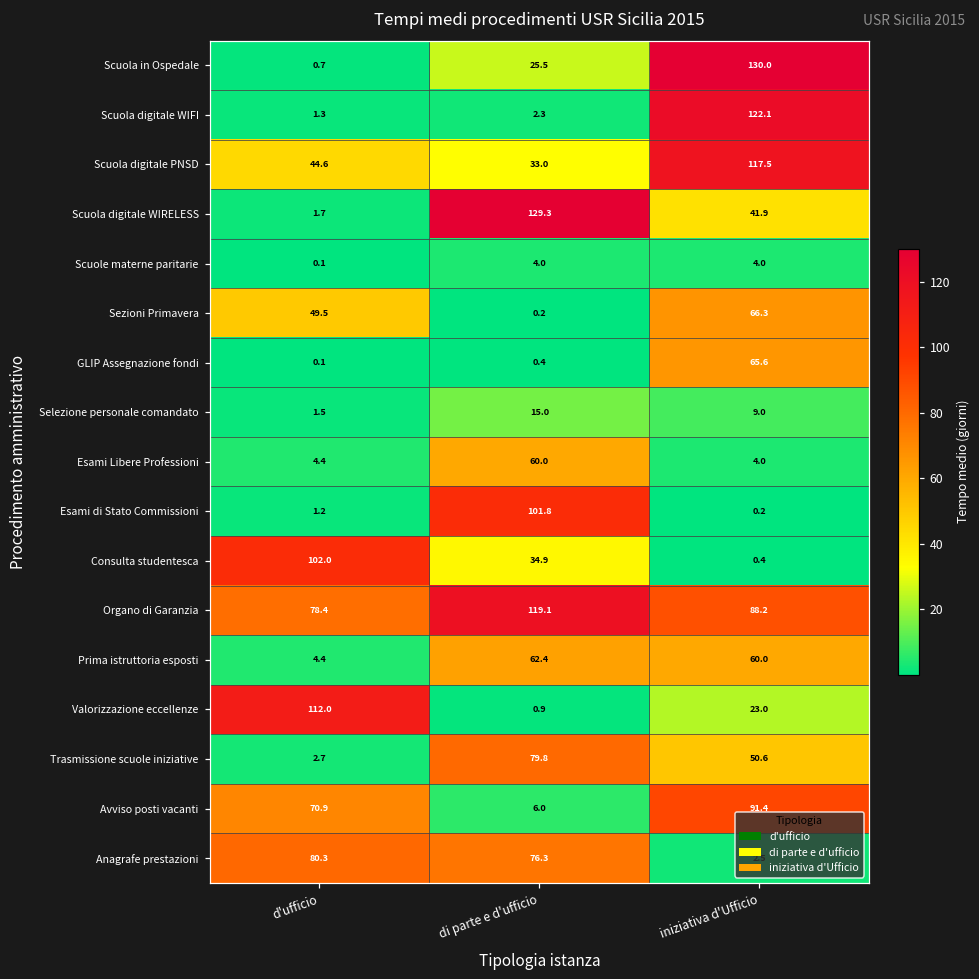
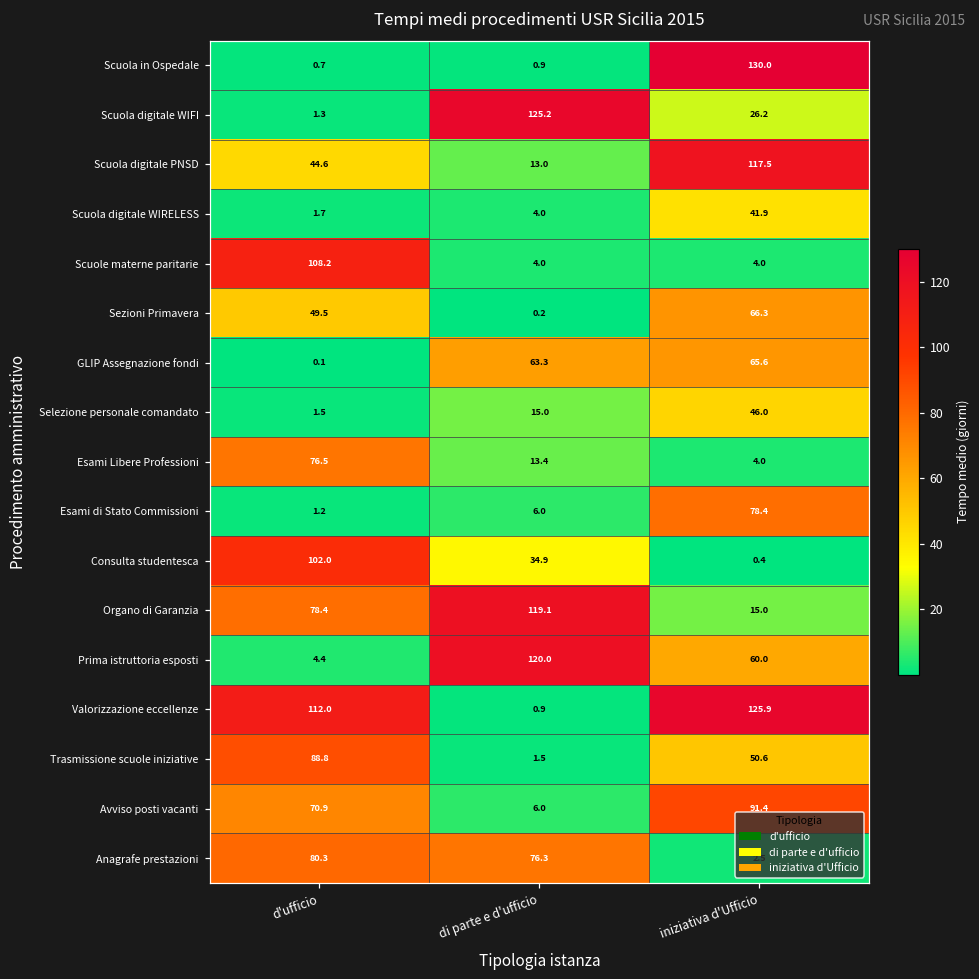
  {
    "Scuola in Ospedale": {
      "d'ufficio": 0.7,
-     "di parte e d'ufficio": 25.5,
+     "di parte e d'ufficio": 0.9,
      "iniziativa d'Ufficio": 130.0
    },
    "Scuola digitale WIFI": {
      "d'ufficio": 1.3,
-     "di parte e d'ufficio": 2.3,
-     "iniziativa d'Ufficio": 122.1
+     "di parte e d'ufficio": 125.2,
+     "iniziativa d'Ufficio": 26.2
    },
    "Scuola digitale PNSD": {
      "d'ufficio": 44.6,
-     "di parte e d'ufficio": 33.0,
+     "di parte e d'ufficio": 13.0,
      "iniziativa d'Ufficio": 117.5
    },
    "Scuola digitale WIRELESS": {
      "d'ufficio": 1.7,
-     "di parte e d'ufficio": 129.3,
+     "di parte e d'ufficio": 4.0,
      "iniziativa d'Ufficio": 41.9
    },
    "Scuole materne paritarie": {
-     "d'ufficio": 0.1,
+     "d'ufficio": 108.2,
      "di parte e d'ufficio": 4.0,
      "iniziativa d'Ufficio": 4.0
    },
    "Sezioni Primavera": {
      "d'ufficio": 49.5,
      "di parte e d'ufficio": 0.2,
      "iniziativa d'Ufficio": 66.3
    },
    "GLIP Assegnazione fondi": {
      "d'ufficio": 0.1,
-     "di parte e d'ufficio": 0.4,
+     "di parte e d'ufficio": 63.3,
      "iniziativa d'Ufficio": 65.6
    },
    "Selezione personale comandato": {
      "d'ufficio": 1.5,
      "di parte e d'ufficio": 15.0,
-     "iniziativa d'Ufficio": 9.0
+     "iniziativa d'Ufficio": 46.0
    },
    "Esami Libere Professioni": {
-     "d'ufficio": 4.4,
-     "di parte e d'ufficio": 60.0,
+     "d'ufficio": 76.5,
+     "di parte e d'ufficio": 13.4,
      "iniziativa d'Ufficio": 4.0
    },
    "Esami di Stato Commissioni": {
      "d'ufficio": 1.2,
-     "di parte e d'ufficio": 101.8,
-     "iniziativa d'Ufficio": 0.2
+     "di parte e d'ufficio": 6.0,
+     "iniziativa d'Ufficio": 78.4
    },
    "Consulta studentesca": {
      "d'ufficio": 102.0,
      "di parte e d'ufficio": 34.9,
      "iniziativa d'Ufficio": 0.4
    },
    "Organo di Garanzia": {
      "d'ufficio": 78.4,
      "di parte e d'ufficio": 119.1,
-     "iniziativa d'Ufficio": 88.2
+     "iniziativa d'Ufficio": 15.0
    },
    "Prima istruttoria esposti": {
      "d'ufficio": 4.4,
-     "di parte e d'ufficio": 62.4,
+     "di parte e d'ufficio": 120.0,
      "iniziativa d'Ufficio": 60.0
    },
    "Valorizzazione eccellenze": {
      "d'ufficio": 112.0,
      "di parte e d'ufficio": 0.9,
-     "iniziativa d'Ufficio": 23.0
+     "iniziativa d'Ufficio": 125.9
    },
    "Trasmissione scuole iniziative": {
-     "d'ufficio": 2.7,
-     "di parte e d'ufficio": 79.8,
+     "d'ufficio": 88.8,
+     "di parte e d'ufficio": 1.5,
      "iniziativa d'Ufficio": 50.6
    },
    "Avviso posti vacanti": {
      "d'ufficio": 70.9,
      "di parte e d'ufficio": 6.0
    },
    "Anagrafe prestazioni": {
      "d'ufficio": 80.3,
      "di parte e d'ufficio": 76.3
    }
  }
